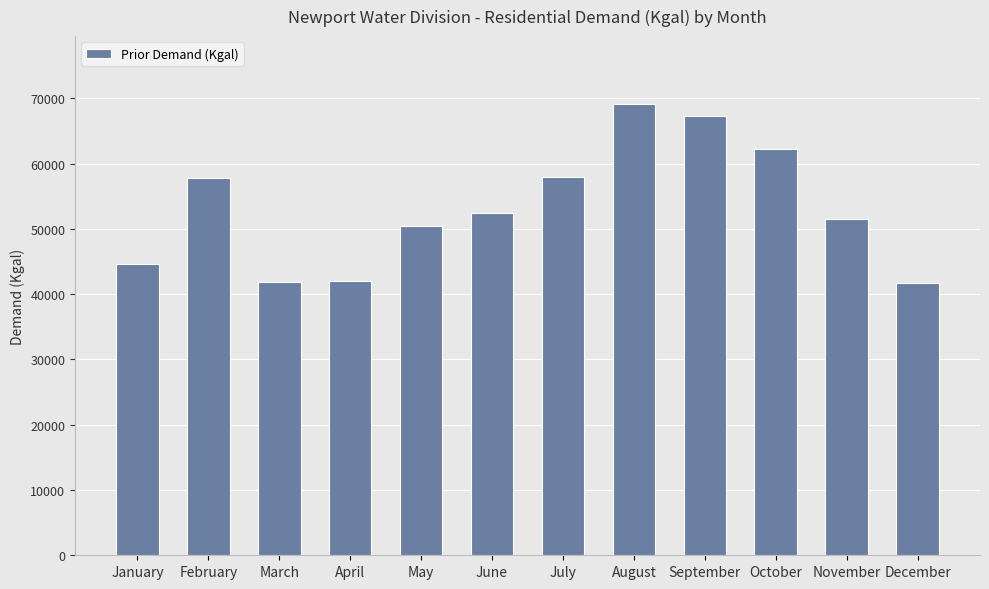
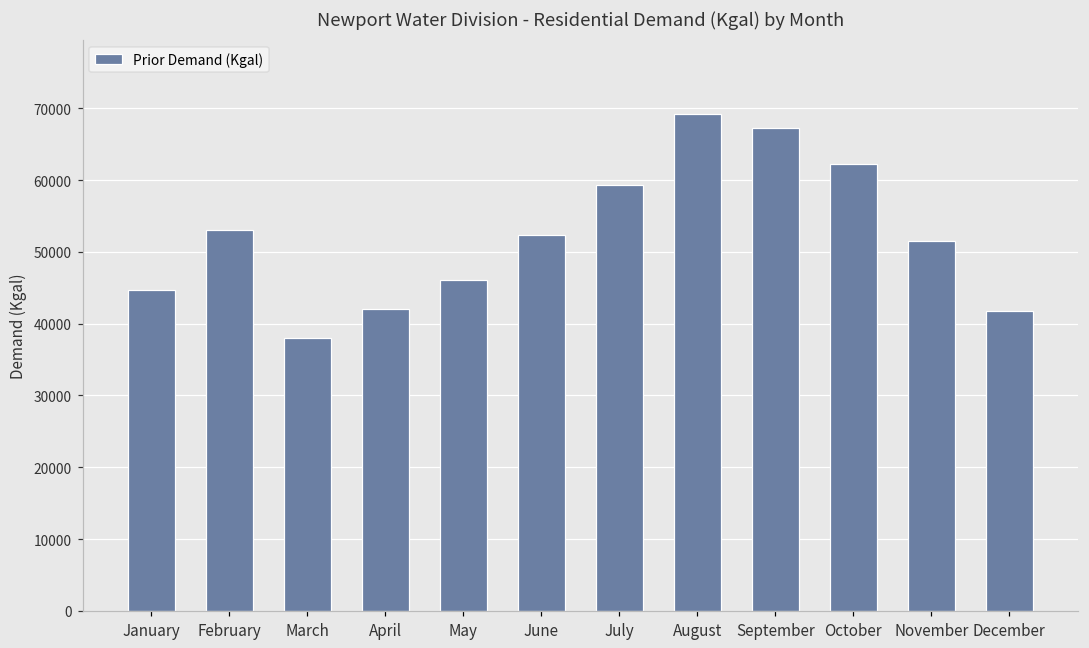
  {
    "January": 45000,
-   "February": 58000,
-   "March": 42000,
+   "February": 53000,
+   "March": 38000,
    "April": 42000,
-   "May": 50000,
+   "May": 46000,
    "June": 52000,
-   "July": 58000,
+   "July": 59000,
    "August": 69000,
    "September": 67000,
    "October": 62000,
    "November": 52000,
    "December": 42000
  }
